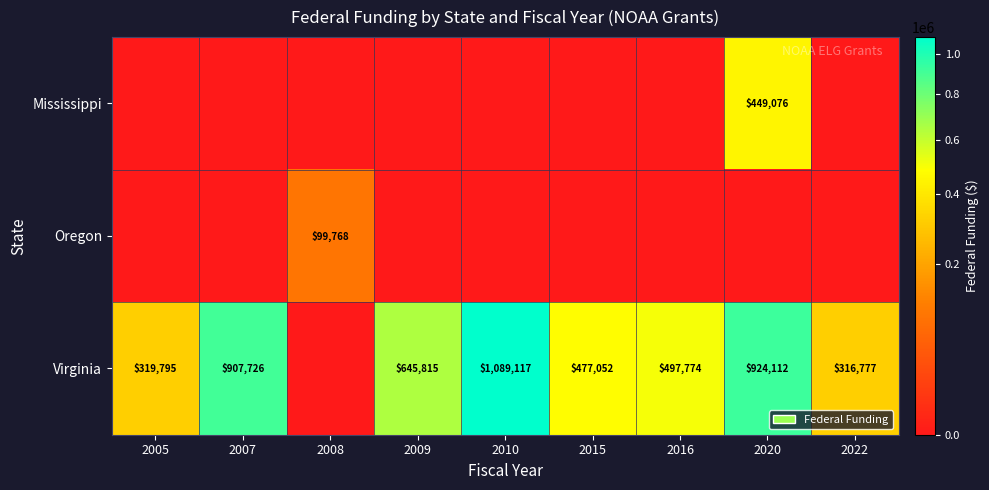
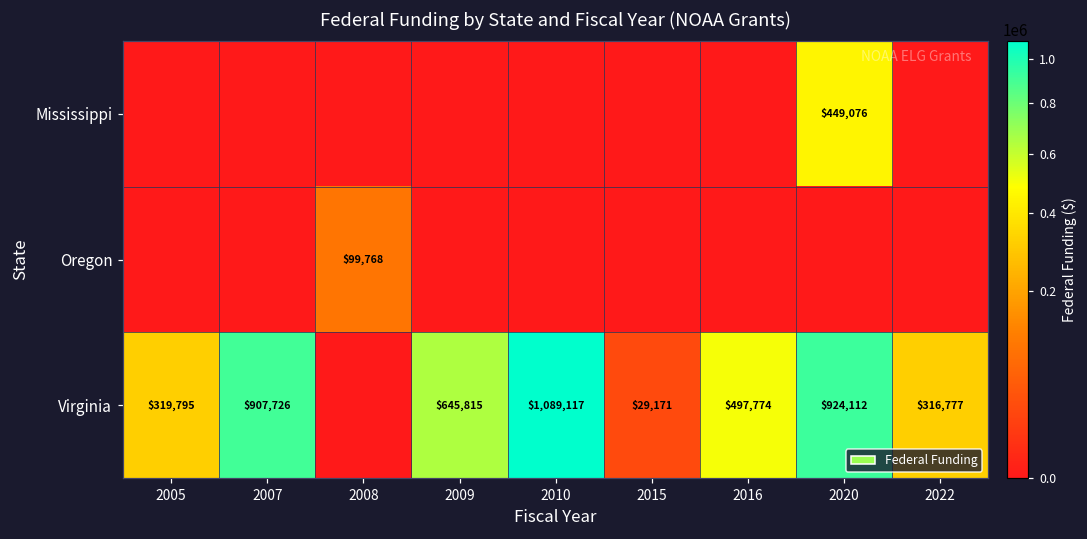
  {
    "Mississippi": {
      "2020": "$449,076"
    },
    "Oregon": {
      "2008": "$99,768"
    },
    "Virginia": {
      "2005": "$319,795",
      "2007": "$907,726",
      "2009": "$645,815",
      "2010": "$1,089,117",
-     "2015": "$477,052",
+     "2015": "$29,171",
      "2016": "$497,774",
      "2020": "$924,112",
      "2022": "$316,777"
    }
  }
